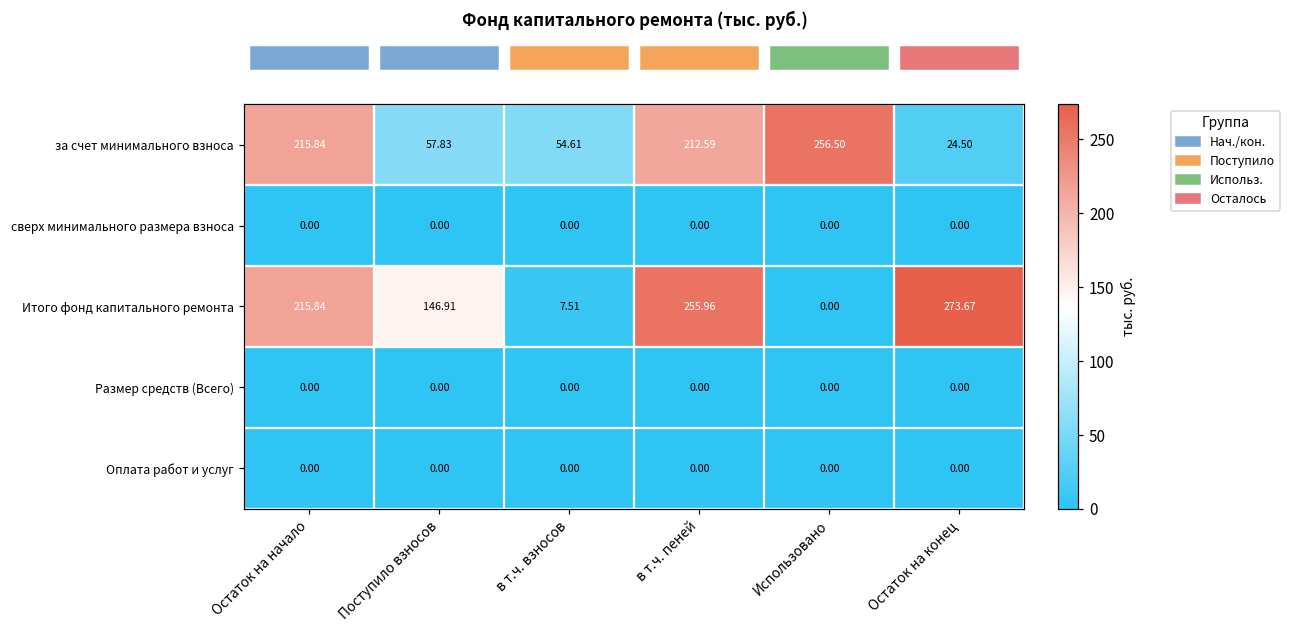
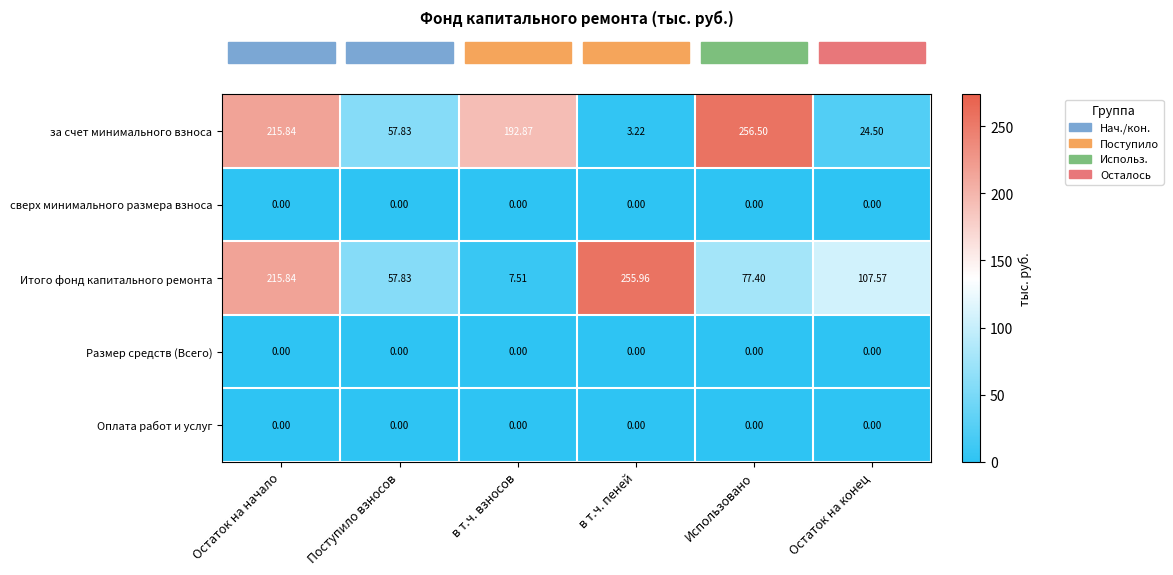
  {
    "за счет минимального взноса": {
      "Остаток на начало": 215.84,
      "Поступило взносов": 57.83,
-     "в т.ч. взносов": 54.61,
-     "в т.ч. пеней": 212.59,
+     "в т.ч. взносов": 192.87,
+     "в т.ч. пеней": 3.22,
      "Использовано": 256.50,
      "Остаток на конец": 24.50
    },
    "сверх минимального размера взноса": {
      "Остаток на начало": 0.00,
      "Поступило взносов": 0.00,
      "в т.ч. взносов": 0.00,
      "в т.ч. пеней": 0.00,
      "Использовано": 0.00,
      "Остаток на конец": 0.00
    },
    "Итого фонд капитального ремонта": {
      "Остаток на начало": 215.84,
-     "Поступило взносов": 146.91,
+     "Поступило взносов": 57.83,
      "в т.ч. взносов": 7.51,
      "в т.ч. пеней": 255.96,
-     "Использовано": 0.00,
-     "Остаток на конец": 273.67
+     "Использовано": 77.40,
+     "Остаток на конец": 107.57
    },
    "Размер средств (Всего)": {
      "Остаток на начало": 0.00,
      "Поступило взносов": 0.00,
      "в т.ч. взносов": 0.00,
      "в т.ч. пеней": 0.00,
      "Использовано": 0.00,
      "Остаток на конец": 0.00
    },
    "Оплата работ и услуг": {
      "Остаток на начало": 0.00,
      "Поступило взносов": 0.00,
      "в т.ч. взносов": 0.00,
      "в т.ч. пеней": 0.00,
      "Использовано": 0.00,
      "Остаток на конец": 0.00
    }
  }
